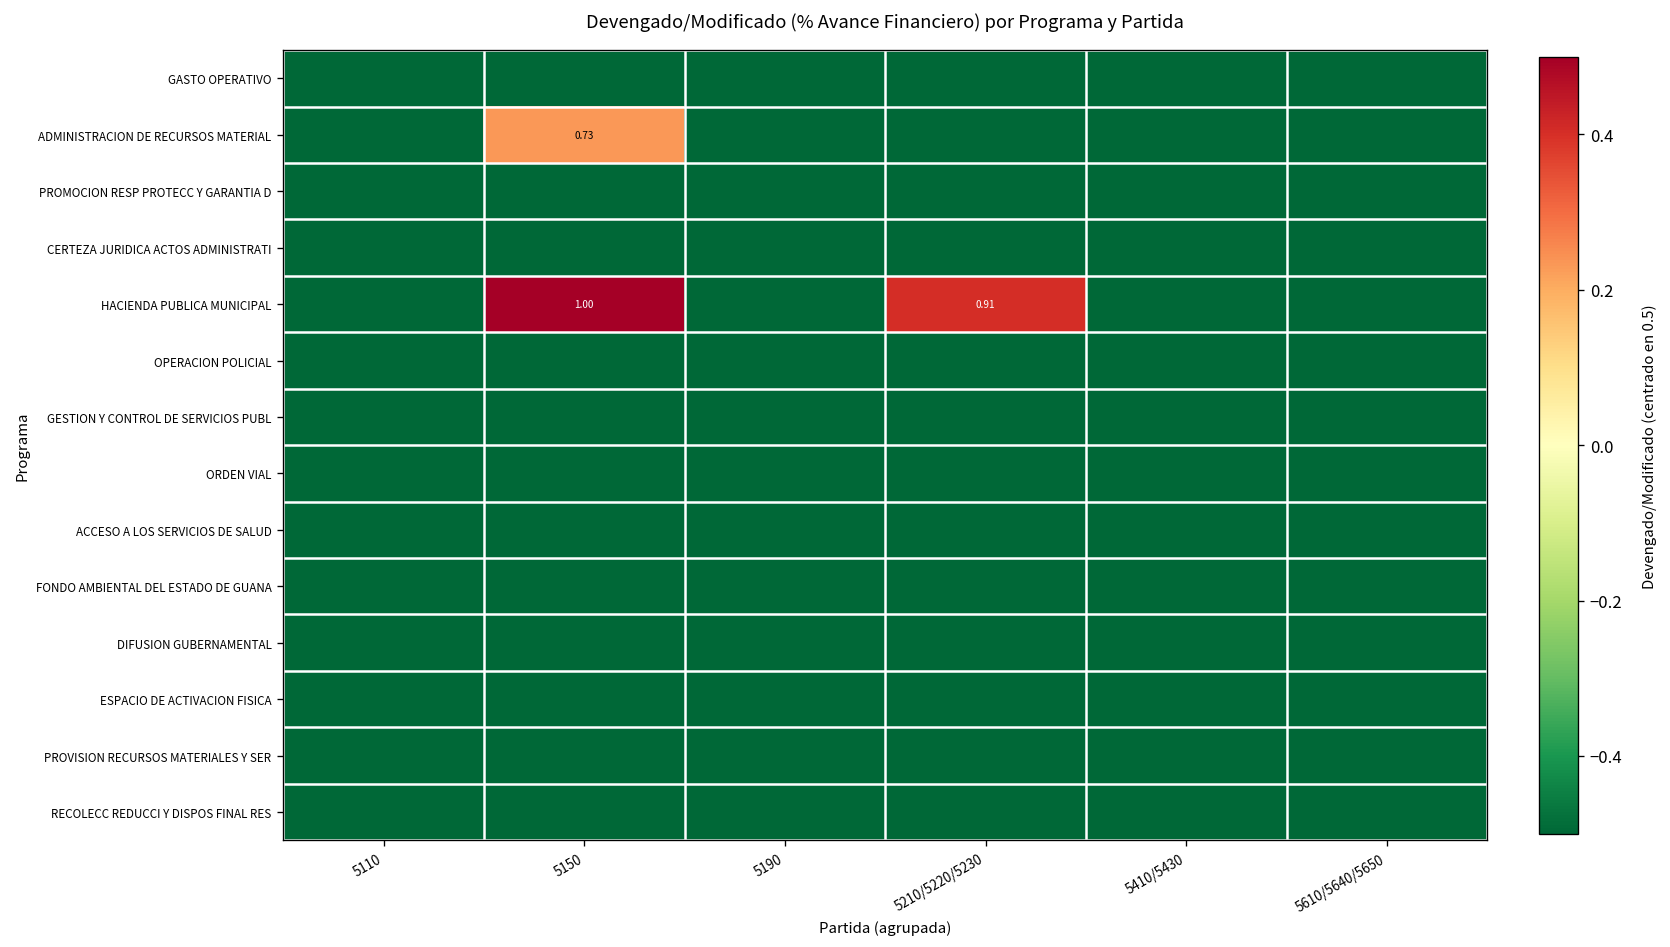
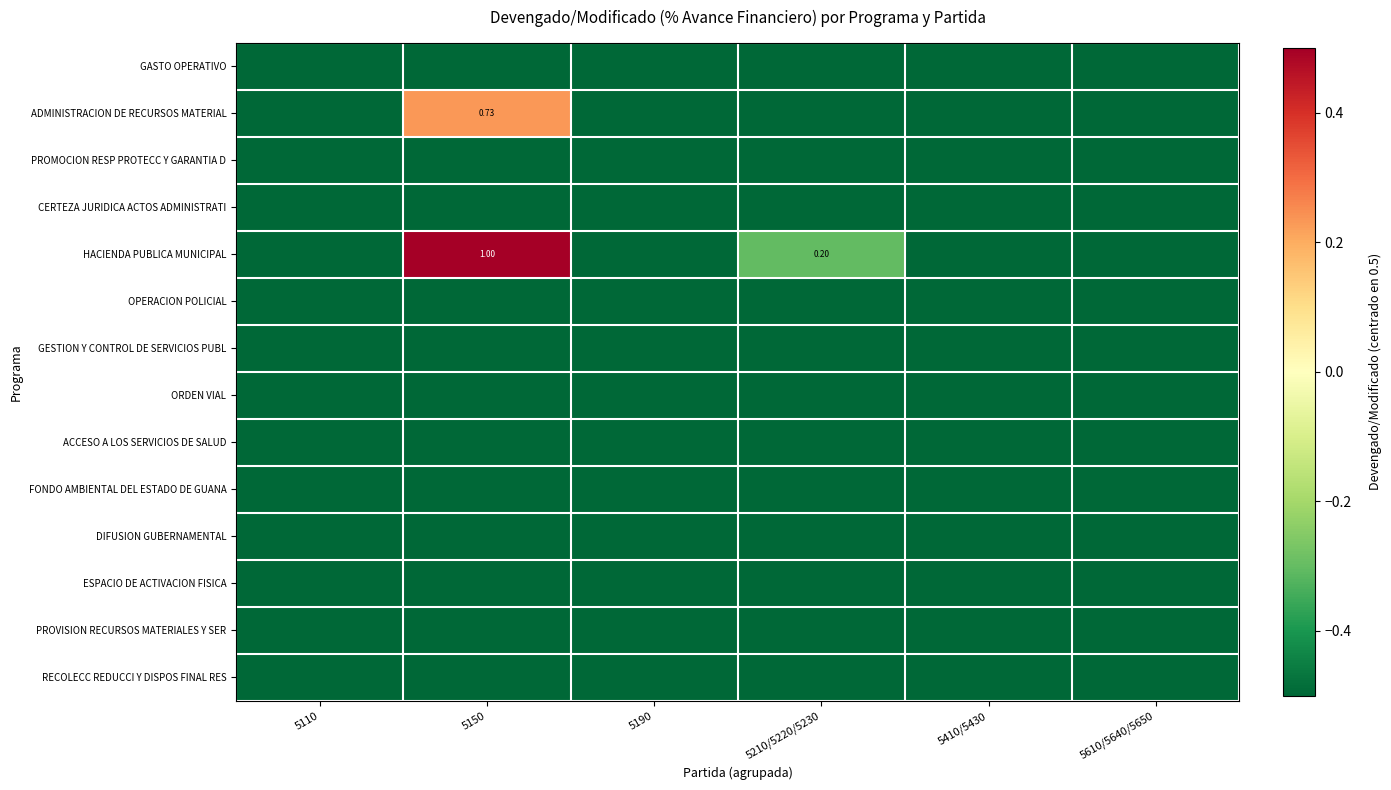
  {
    "ADMINISTRACION DE RECURSOS MATERIAL": {
      "5150": 0.73
    },
    "HACIENDA PUBLICA MUNICIPAL": {
      "5150": 1.00,
-     "5210/5220/5230": 0.91
+     "5210/5220/5230": 0.20
    }
  }
